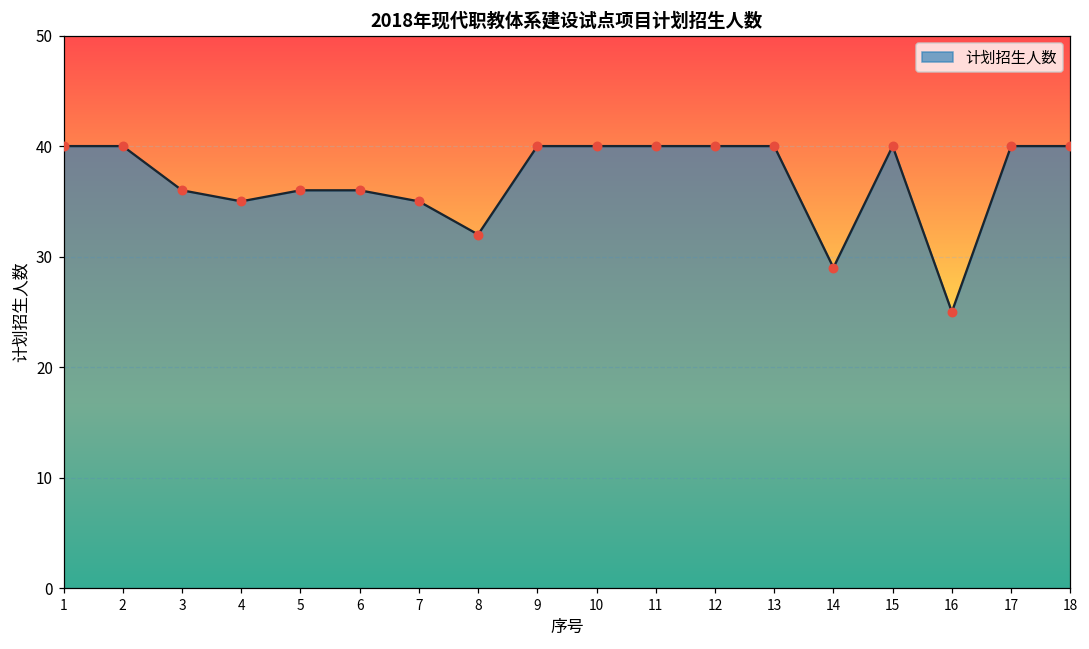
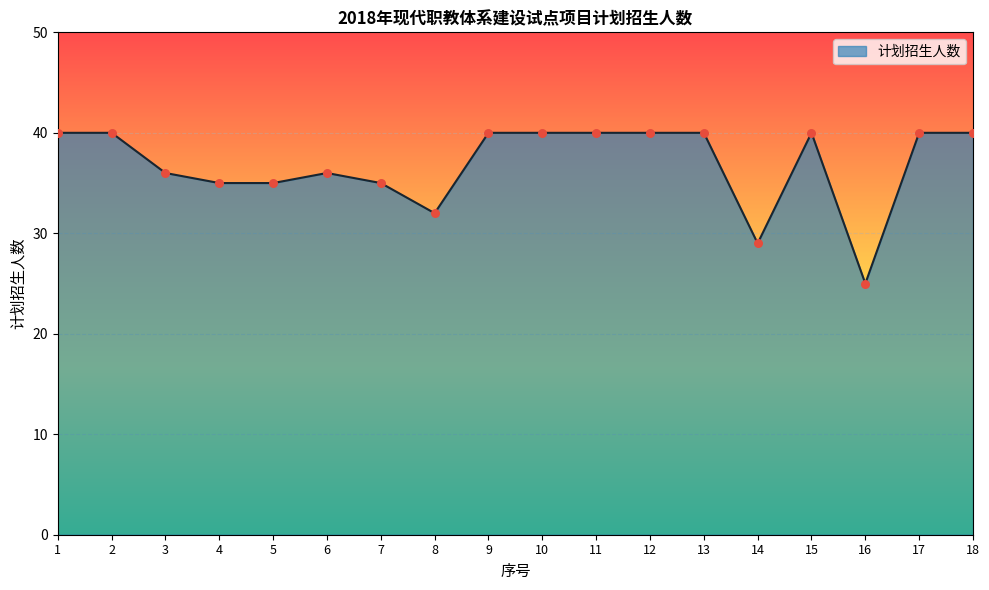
  {
    "1": 40,
    "2": 40,
    "3": 36,
    "4": 35,
-   "5": 36,
+   "5": 35,
    "6": 36,
    "7": 35,
    "8": 32,
    "9": 40,
    "10": 40,
    "11": 40,
    "12": 40,
    "13": 40,
    "14": 29,
    "15": 40,
    "16": 25,
    "17": 40,
    "18": 40
  }
